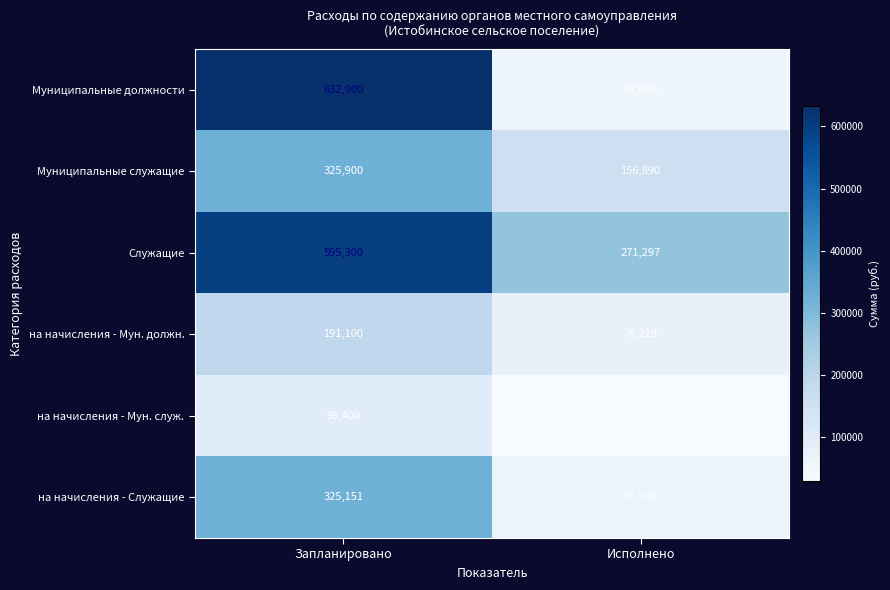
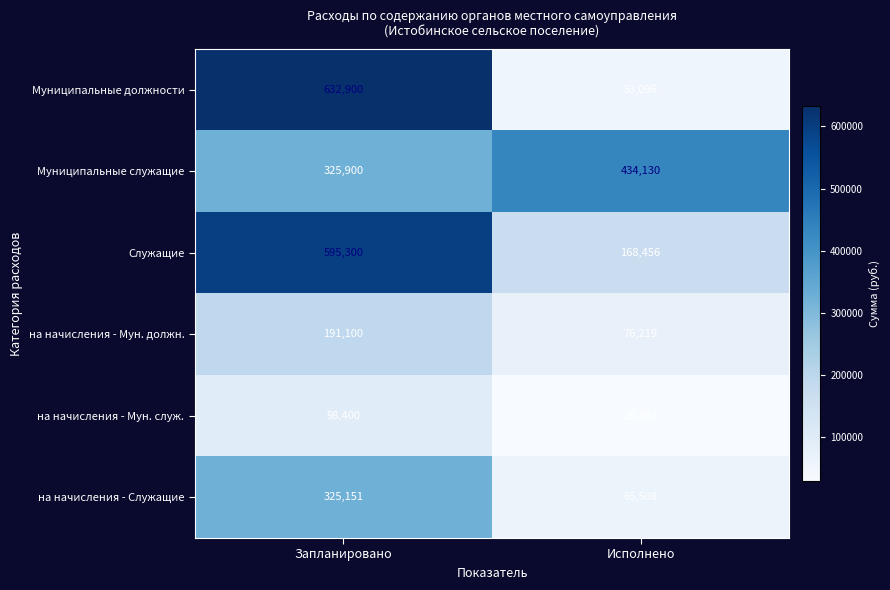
  {
    "Муниципальные должности": {
      "Запланировано": "632,900"
    },
    "Муниципальные служащие": {
      "Запланировано": "325,900",
-     "Исполнено": "156,890"
+     "Исполнено": "434,130"
    },
    "Служащие": {
      "Запланировано": "595,300",
-     "Исполнено": "271,297"
+     "Исполнено": "168,456"
    },
    "на начисления - Мун. должн.": {
      "Запланировано": "191,100"
    },
    "на начисления - Служащие": {
      "Запланировано": "325,151"
    }
  }
